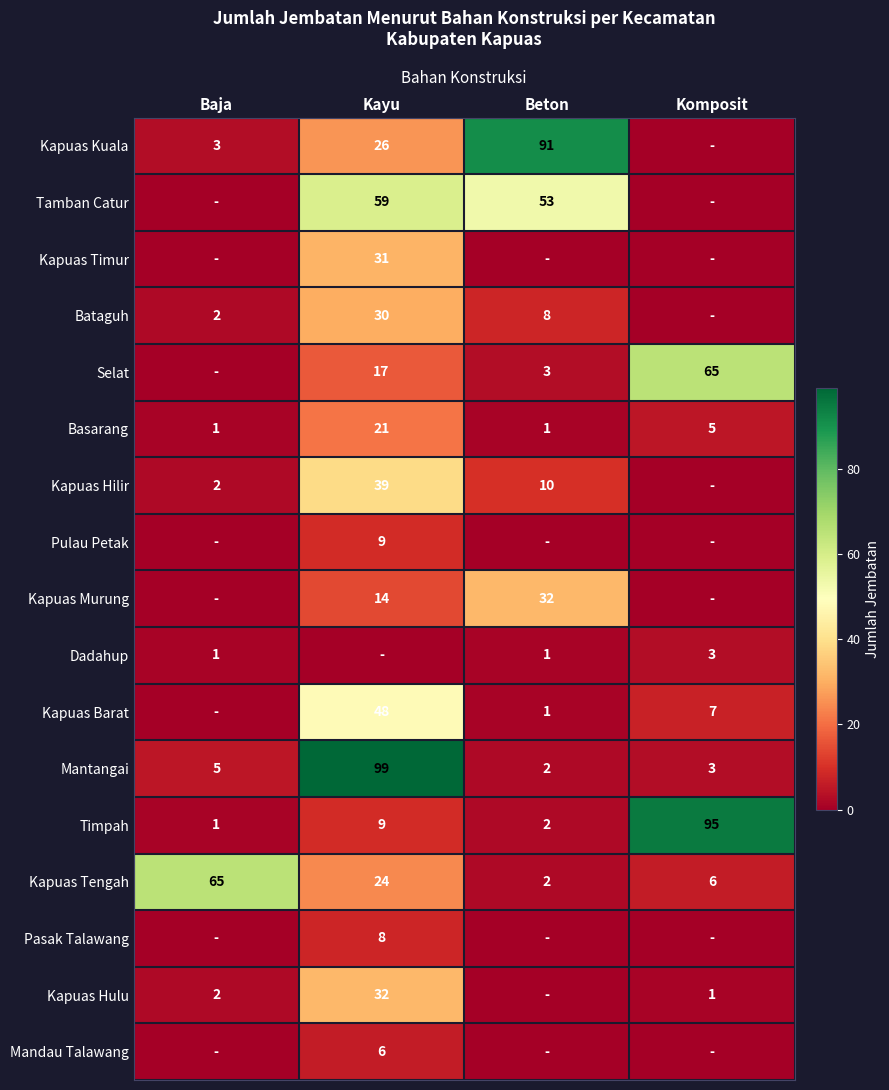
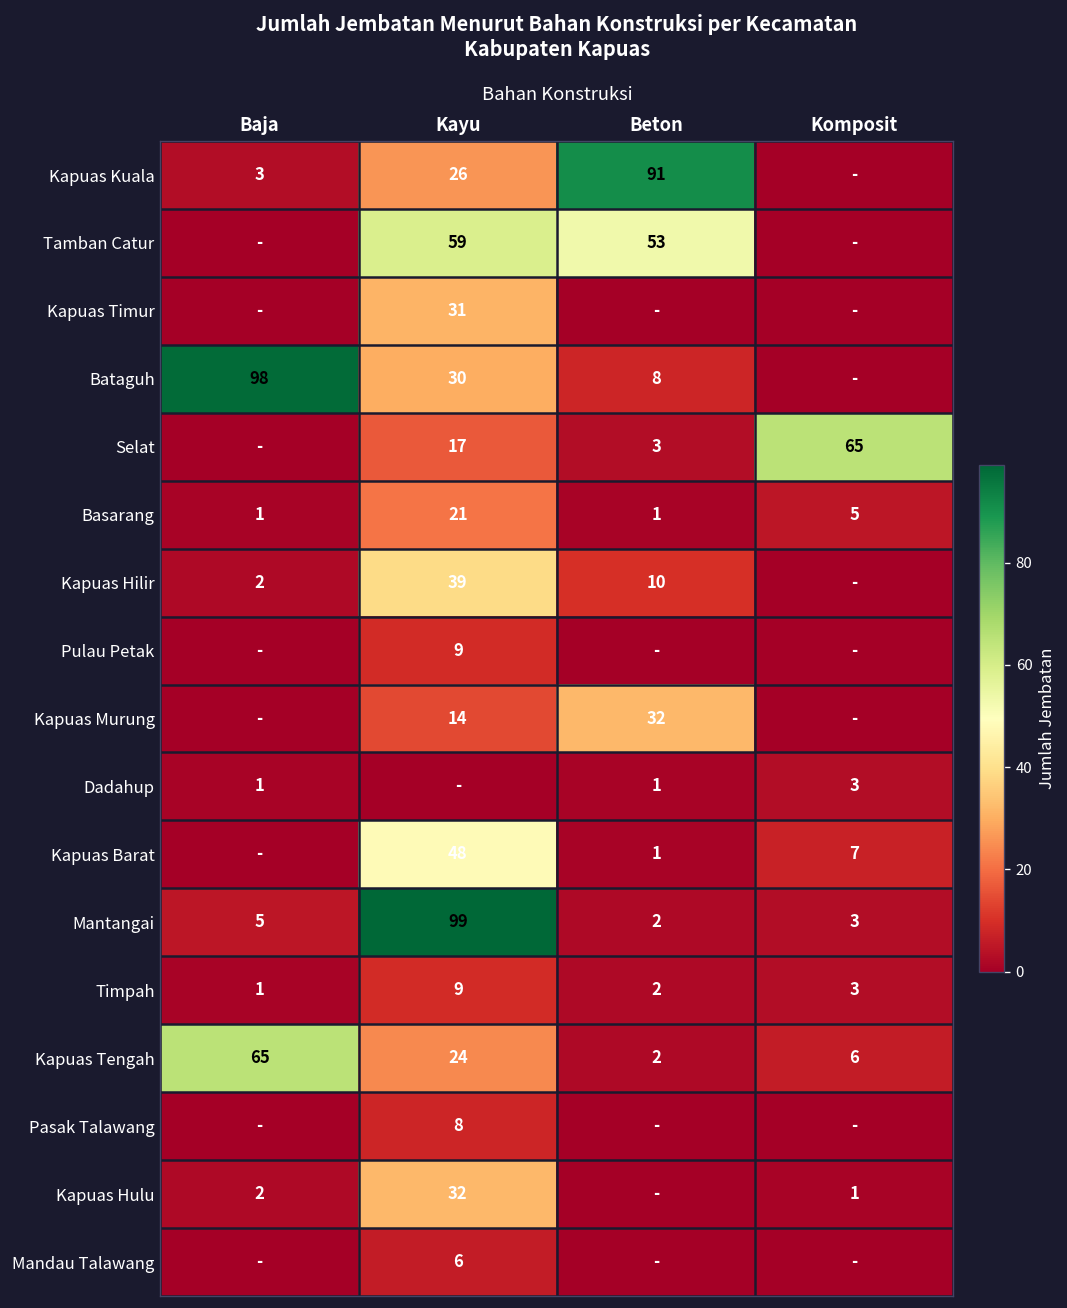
  {
    "Kapuas Kuala": {
      "Baja": 3,
      "Kayu": 26,
      "Beton": 91
    },
    "Tamban Catur": {
      "Kayu": 59,
      "Beton": 53
    },
    "Kapuas Timur": {
      "Kayu": 31
    },
    "Bataguh": {
-     "Baja": 2,
+     "Baja": 98,
      "Kayu": 30,
      "Beton": 8
    },
    "Selat": {
      "Kayu": 17,
      "Beton": 3,
      "Komposit": 65
    },
    "Basarang": {
      "Baja": 1,
      "Kayu": 21,
      "Beton": 1,
      "Komposit": 5
    },
    "Kapuas Hilir": {
      "Baja": 2,
      "Kayu": 39,
      "Beton": 10
    },
    "Pulau Petak": {
      "Kayu": 9
    },
    "Kapuas Murung": {
      "Kayu": 14,
      "Beton": 32
    },
    "Dadahup": {
      "Baja": 1,
      "Beton": 1,
      "Komposit": 3
    },
    "Kapuas Barat": {
      "Kayu": 48,
      "Beton": 1,
      "Komposit": 7
    },
    "Mantangai": {
      "Baja": 5,
      "Kayu": 99,
      "Beton": 2,
      "Komposit": 3
    },
    "Timpah": {
      "Baja": 1,
      "Kayu": 9,
      "Beton": 2,
-     "Komposit": 95
+     "Komposit": 3
    },
    "Kapuas Tengah": {
      "Baja": 65,
      "Kayu": 24,
      "Beton": 2,
      "Komposit": 6
    },
    "Pasak Talawang": {
      "Kayu": 8
    },
    "Kapuas Hulu": {
      "Baja": 2,
      "Kayu": 32,
      "Komposit": 1
    },
    "Mandau Talawang": {
      "Kayu": 6
    }
  }
